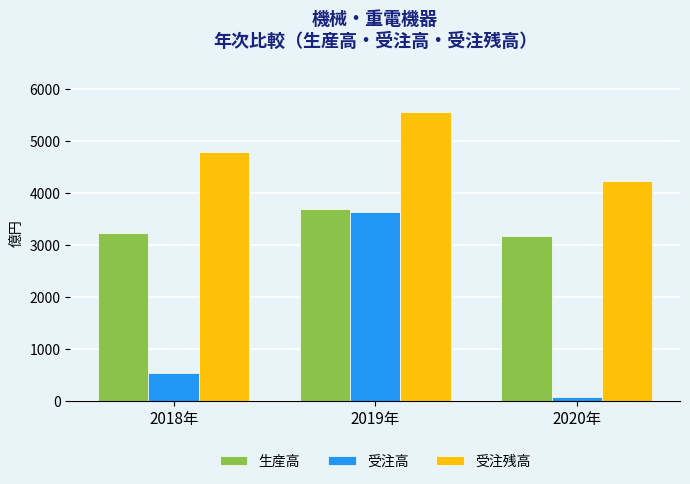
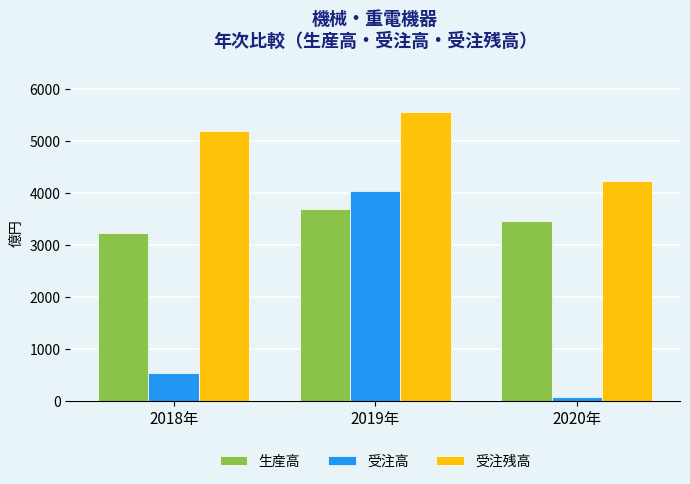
  {
    "生産高": {
      "2018年": 3200,
      "2019年": 3700,
-     "2020年": 3200
+     "2020年": 3500
    },
    "受注高": {
      "2018年": 500,
-     "2019年": 3600,
+     "2019年": 4000,
      "2020年": 100
    },
    "受注残高": {
-     "2018年": 4800,
+     "2018年": 5200,
      "2019年": 5600,
      "2020年": 4200
    }
  }
